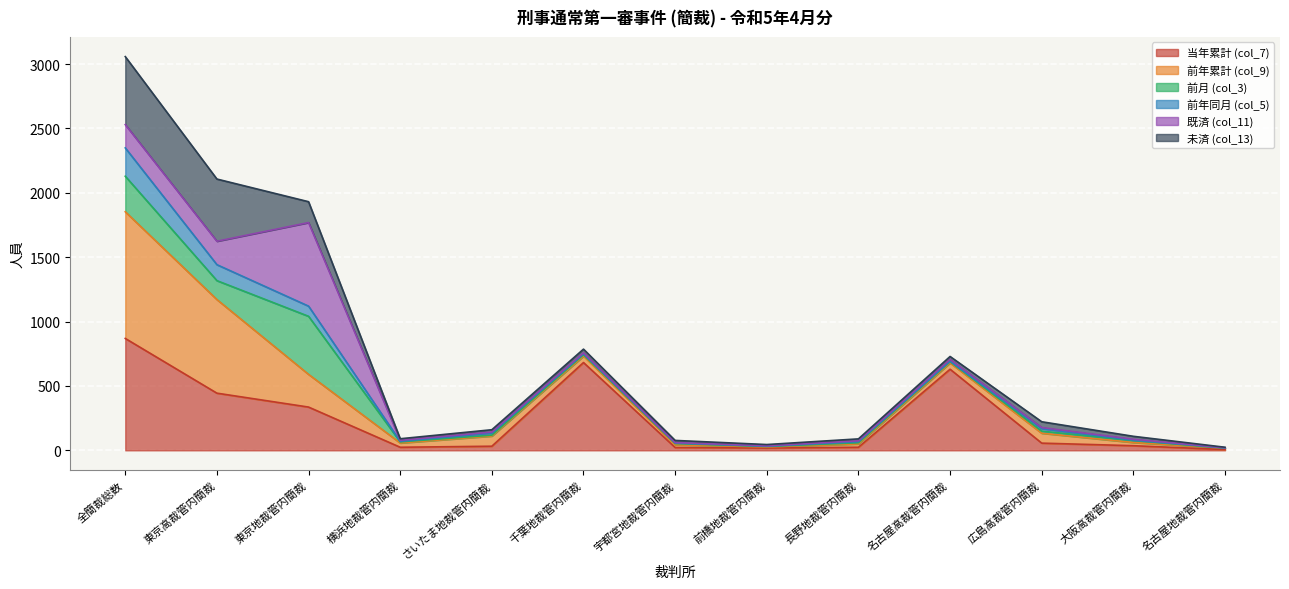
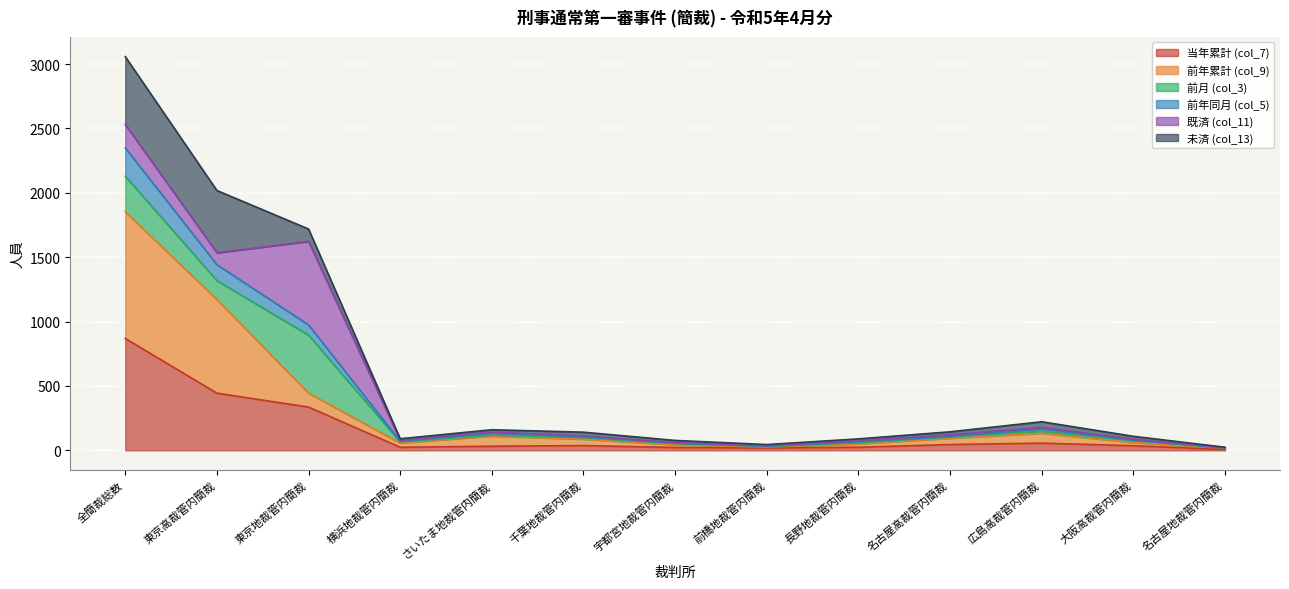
  {
    "当年累計 (col_7)": {
      "全簡裁総数": 870,
      "東京高裁管内簡裁": 440,
      "東京地裁管内簡裁": 340,
      "横浜地裁管内簡裁": 20,
      "さいたま地裁管内簡裁": 30,
-     "千葉地裁管内簡裁": 680,
+     "千葉地裁管内簡裁": 40,
      "宇都宮地裁管内簡裁": 20,
      "長野地裁管内簡裁": 20,
-     "名古屋高裁管内簡裁": 630,
+     "名古屋高裁管内簡裁": 50,
      "広島高裁管内簡裁": 60,
      "大阪高裁管内簡裁": 40
    },
    "前年累計 (col_9)": {
      "全簡裁総数": 980,
      "東京高裁管内簡裁": 730,
-     "東京地裁管内簡裁": 250
+     "東京地裁管内簡裁": 110
    },
    "前月 (col_3)": {
      "全簡裁総数": 280,
      "東京高裁管内簡裁": 150,
      "東京地裁管内簡裁": 450
    },
    "前年同月 (col_5)": {
      "全簡裁総数": 220,
      "東京高裁管内簡裁": 120,
      "東京地裁管内簡裁": 80
    },
    "既済 (col_11)": {
      "全簡裁総数": 180,
-     "東京高裁管内簡裁": 180,
+     "東京高裁管内簡裁": 90,
      "東京地裁管内簡裁": 650
    },
    "未済 (col_13)": {
      "全簡裁総数": 530,
      "東京高裁管内簡裁": 480,
-     "東京地裁管内簡裁": 160,
+     "東京地裁管内簡裁": 100,
      "千葉地裁管内簡裁": 30,
      "名古屋高裁管内簡裁": 20,
      "広島高裁管内簡裁": 50,
      "大阪高裁管内簡裁": 20
    }
  }
